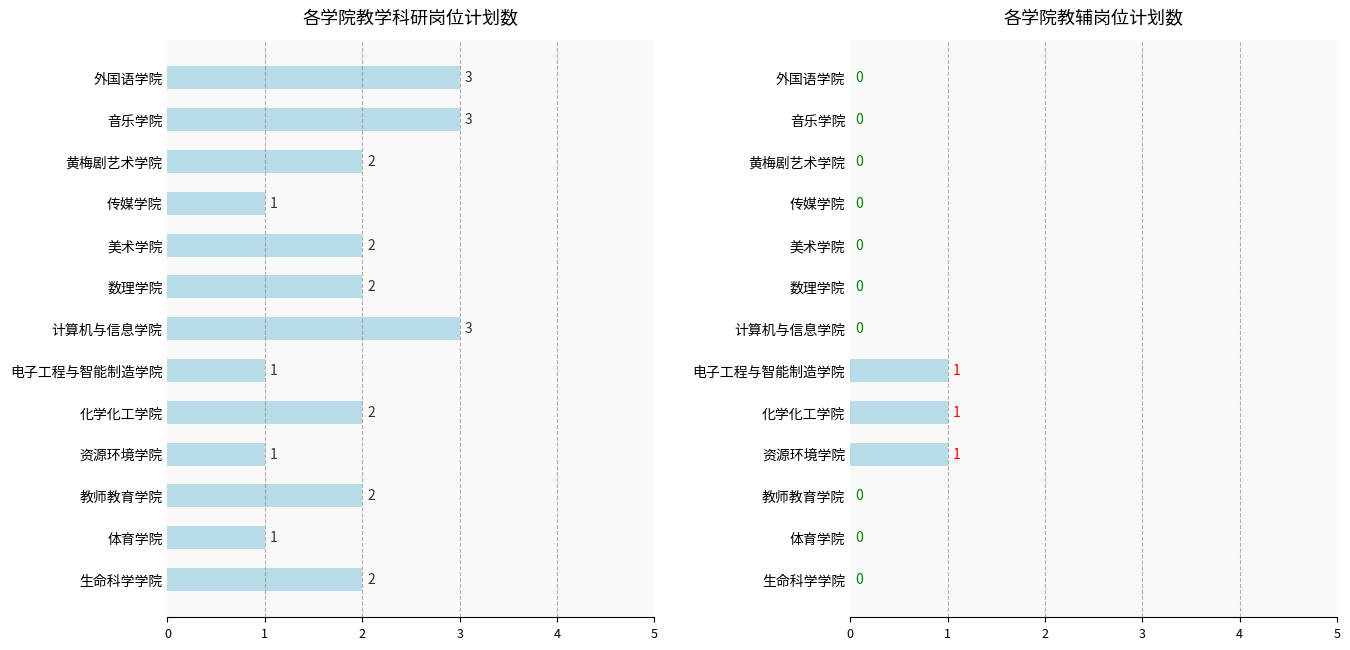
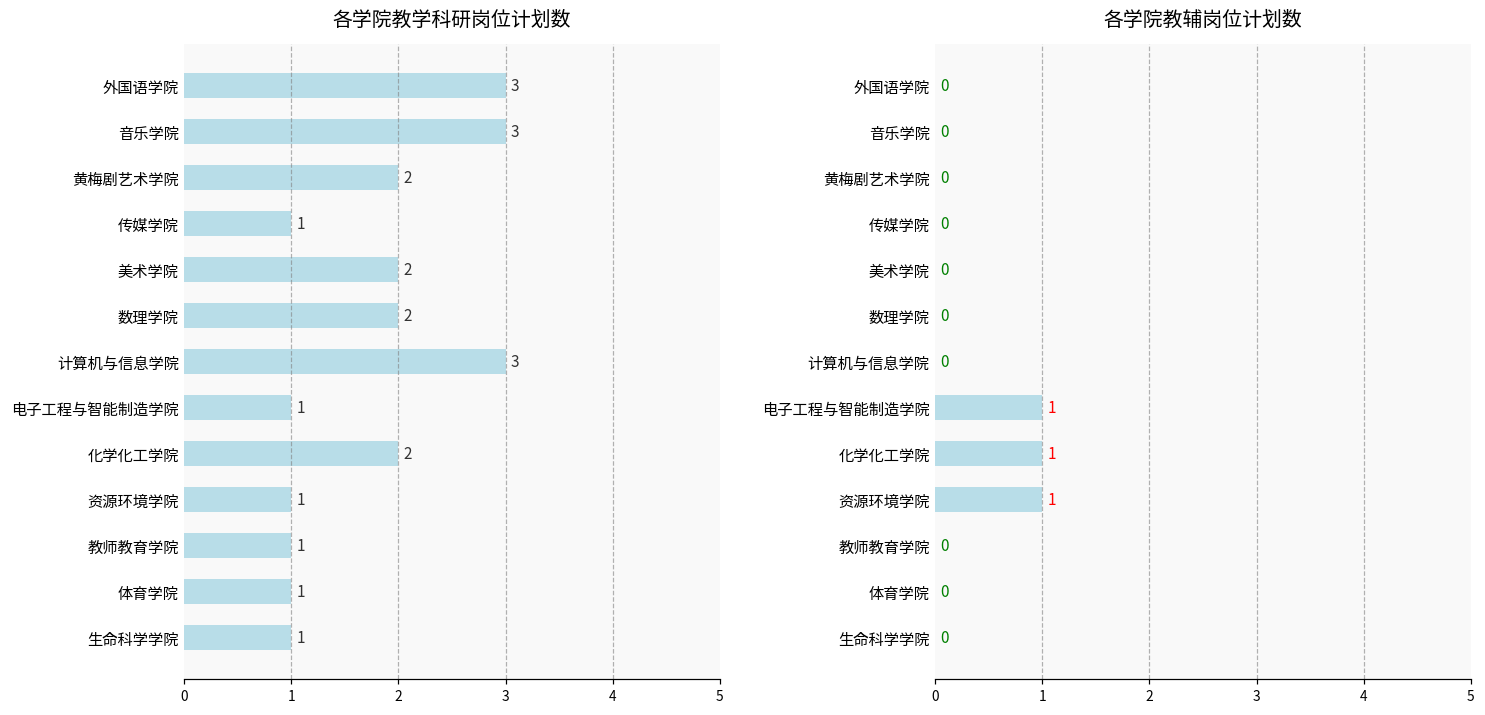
  {
    "各学院教学科研岗位计划数": {
      "外国语学院": 3,
      "音乐学院": 3,
      "黄梅剧艺术学院": 2,
      "传媒学院": 1,
      "美术学院": 2,
      "数理学院": 2,
      "计算机与信息学院": 3,
      "电子工程与智能制造学院": 1,
      "化学化工学院": 2,
      "资源环境学院": 1,
-     "教师教育学院": 2,
+     "教师教育学院": 1,
      "体育学院": 1,
-     "生命科学学院": 2
+     "生命科学学院": 1
    },
    "各学院教辅岗位计划数": {
      "外国语学院": 0,
      "音乐学院": 0,
      "黄梅剧艺术学院": 0,
      "传媒学院": 0,
      "美术学院": 0,
      "数理学院": 0,
      "计算机与信息学院": 0,
      "电子工程与智能制造学院": 1,
      "化学化工学院": 1,
      "资源环境学院": 1,
      "教师教育学院": 0,
      "体育学院": 0,
      "生命科学学院": 0
    }
  }
